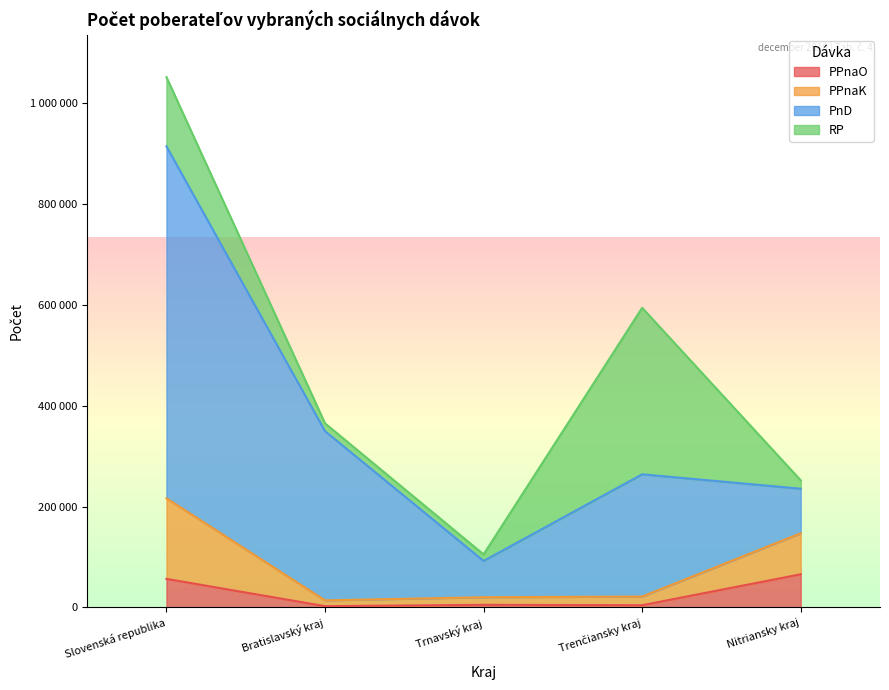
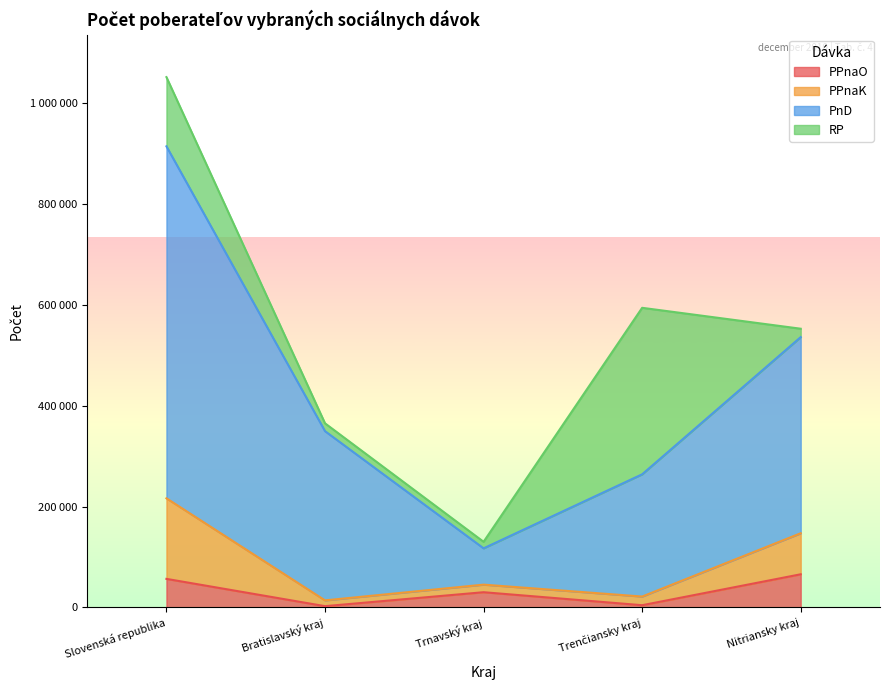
  {
    "PPnaO": {
      "Slovenská republika": 60000,
      "Bratislavský kraj": 0,
-     "Trnavský kraj": 10000,
+     "Trnavský kraj": 30000,
      "Trenčiansky kraj": 0,
      "Nitriansky kraj": 70000
    },
    "PPnaK": {
      "Slovenská republika": 160000,
      "Bratislavský kraj": 10000,
      "Trnavský kraj": 20000,
      "Trenčiansky kraj": 20000,
      "Nitriansky kraj": 80000
    },
    "PnD": {
      "Slovenská republika": 700000,
      "Bratislavský kraj": 340000,
      "Trnavský kraj": 70000,
      "Trenčiansky kraj": 240000,
-     "Nitriansky kraj": 90000
+     "Nitriansky kraj": 390000
    },
    "RP": {
      "Slovenská republika": 140000,
      "Bratislavský kraj": 20000,
      "Trnavský kraj": 10000,
      "Trenčiansky kraj": 330000,
      "Nitriansky kraj": 20000
    }
  }
